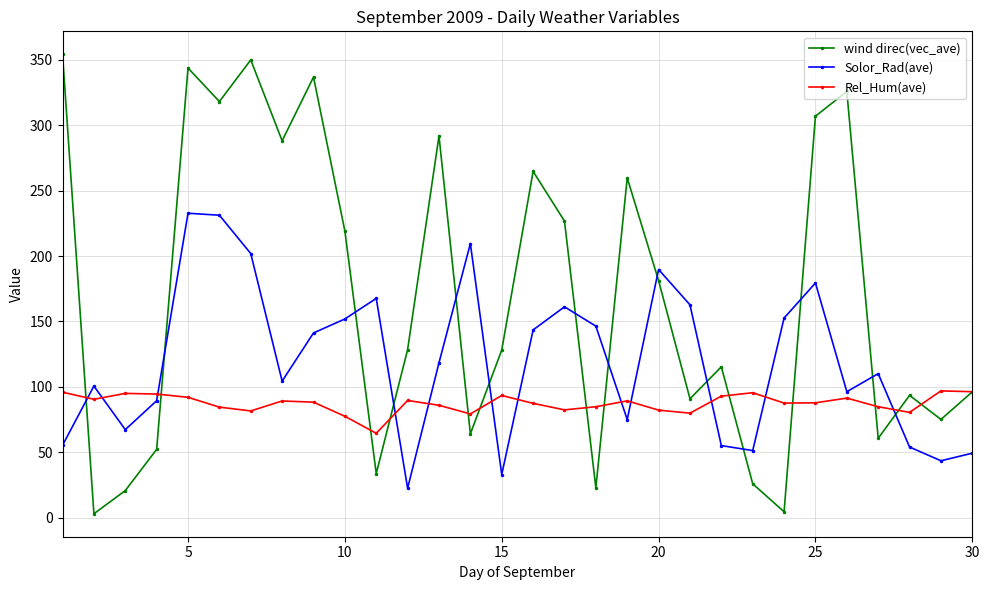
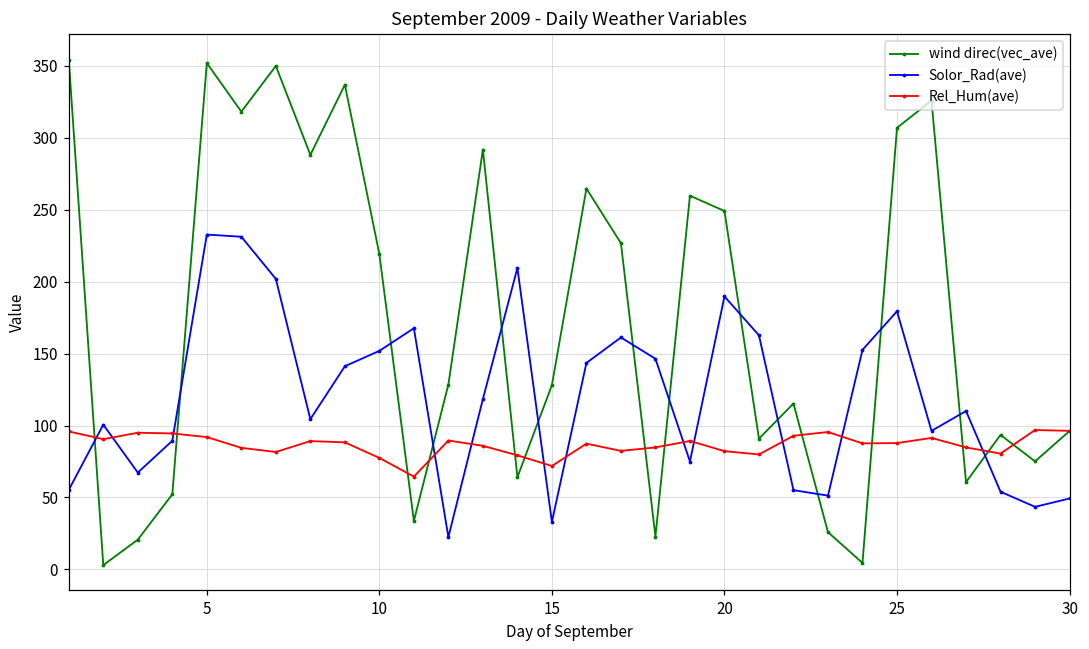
  {
    "wind direc(vec_ave)": {
-     "5": 344,
+     "5": 352,
      "10": 219,
      "15": 128,
-     "20": 181,
+     "20": 249,
      "25": 307
    },
    "Solor_Rad(ave)": {
      "5": 233,
      "10": 152,
      "15": 33,
      "20": 190,
      "25": 179,
      "30": 49
    },
    "Rel_Hum(ave)": {
      "5": 92,
      "10": 78,
-     "15": 93,
+     "15": 72,
      "20": 82,
      "25": 88
    }
  }
